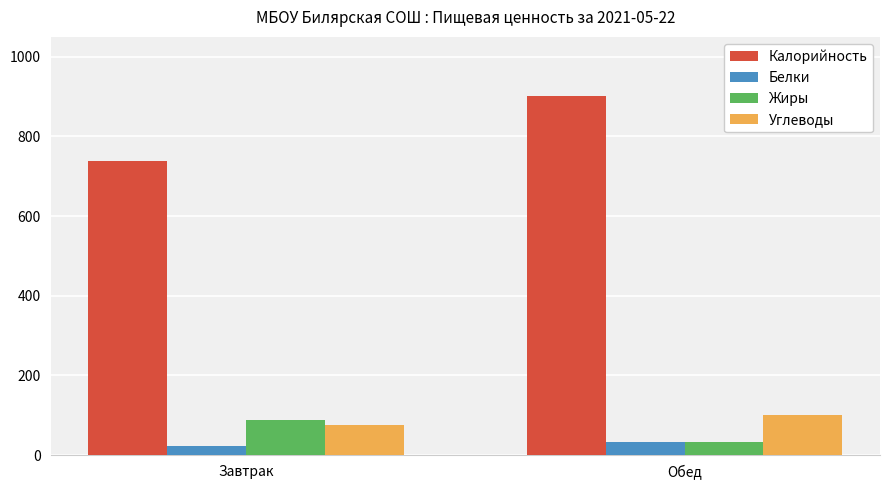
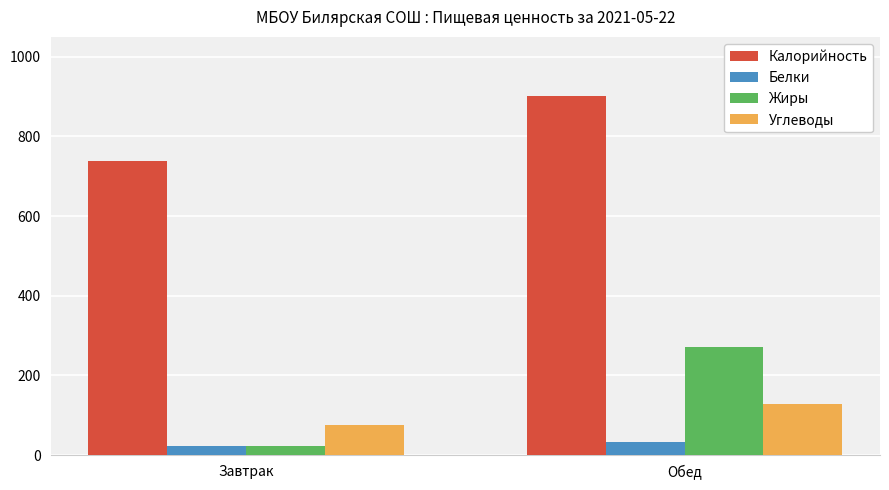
  {
    "Калорийность": {
      "Завтрак": 740,
      "Обед": 900
    },
    "Белки": {
      "Завтрак": 20,
      "Обед": 30
    },
    "Жиры": {
-     "Завтрак": 90,
-     "Обед": 30
+     "Завтрак": 20,
+     "Обед": 270
    },
    "Углеводы": {
      "Завтрак": 80,
-     "Обед": 100
+     "Обед": 130
    }
  }
